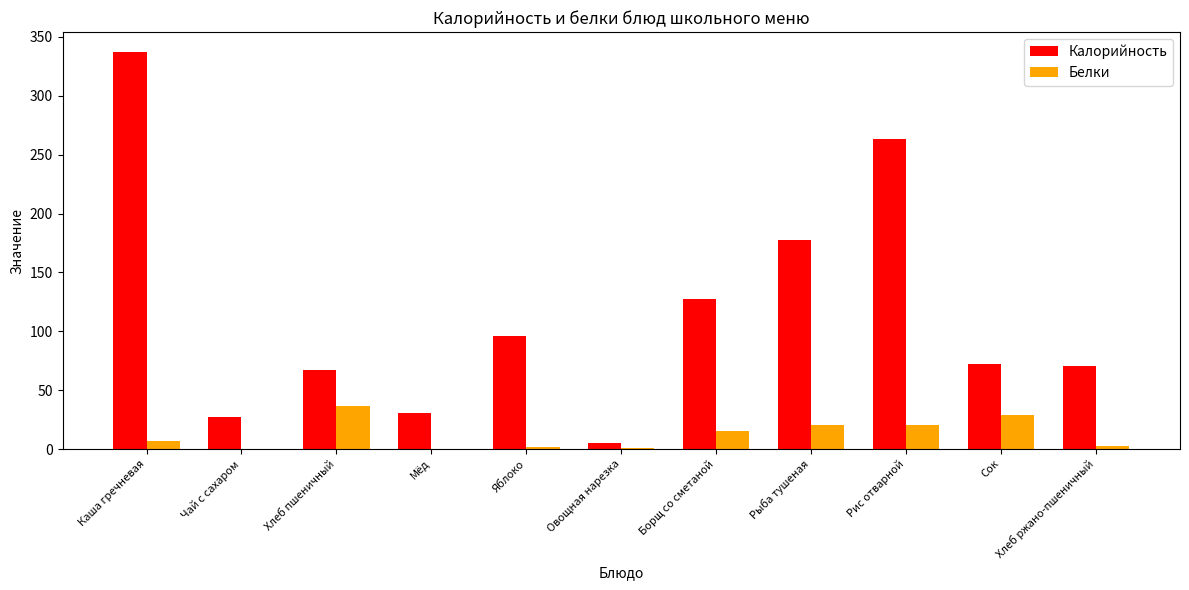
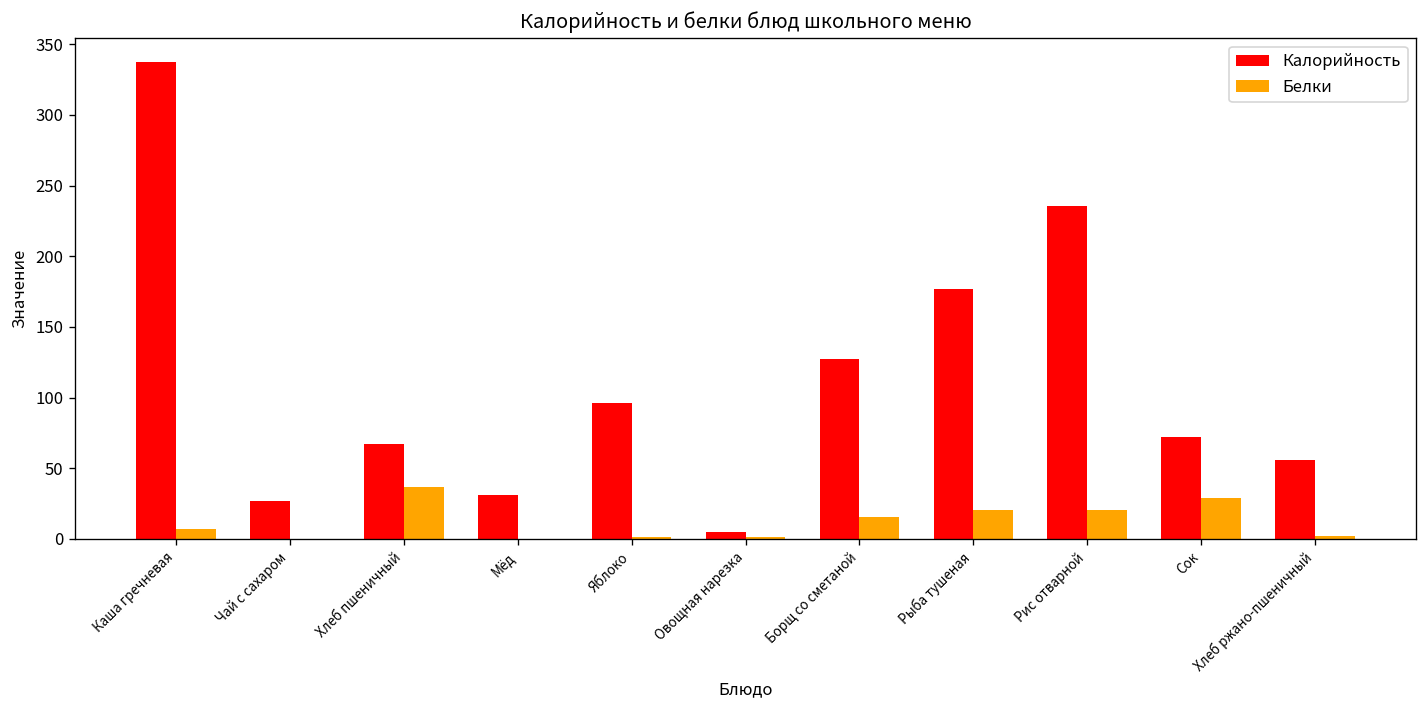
  {
    "Калорийность": {
      "Каша гречневая": 337,
      "Чай с сахаром": 27,
      "Хлеб пшеничный": 67,
      "Мёд": 31,
      "Яблоко": 96,
      "Овощная нарезка": 5,
      "Борщ со сметаной": 127,
      "Рыба тушеная": 177,
-     "Рис отварной": 263,
+     "Рис отварной": 236,
      "Сок": 72,
-     "Хлеб ржано-пшеничный": 70
+     "Хлеб ржано-пшеничный": 56
    },
    "Белки": {
      "Каша гречневая": 7,
      "Хлеб пшеничный": 36,
      "Борщ со сметаной": 15,
      "Рыба тушеная": 20,
      "Рис отварной": 20,
      "Сок": 29,
      "Хлеб ржано-пшеничный": 2
    }
  }
